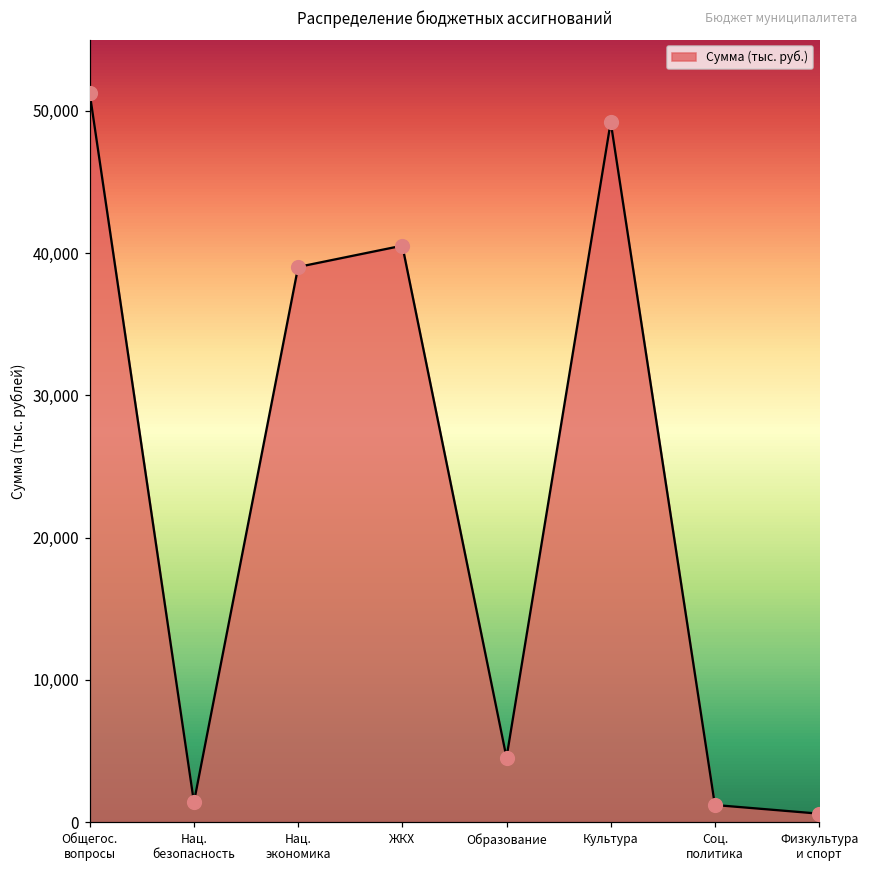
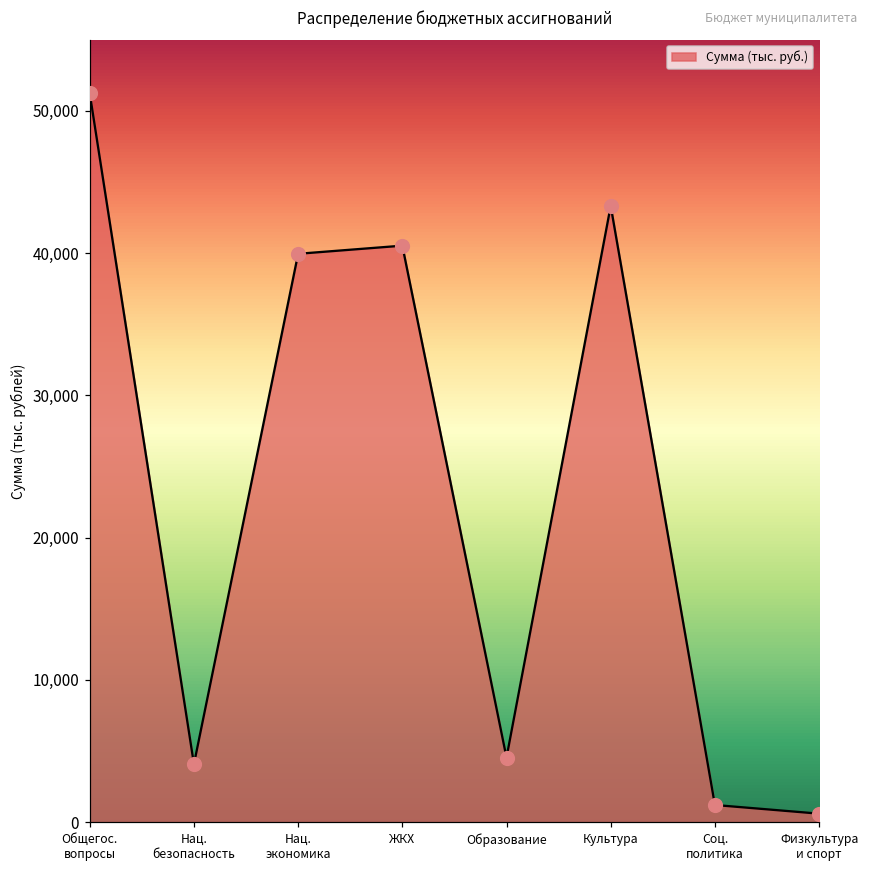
  {
    "Общегос. вопросы": "51,200",
-   "Нац. безопасность": "1,400",
-   "Нац. экономика": "39,000",
+   "Нац. безопасность": "4,100",
+   "Нац. экономика": "40,000",
    "ЖКХ": "40,500",
    "Образование": "4,500",
-   "Культура": "49,200",
+   "Культура": "43,300",
    "Соц. политика": "1,200",
    "Физкультура и спорт": "600"
  }
